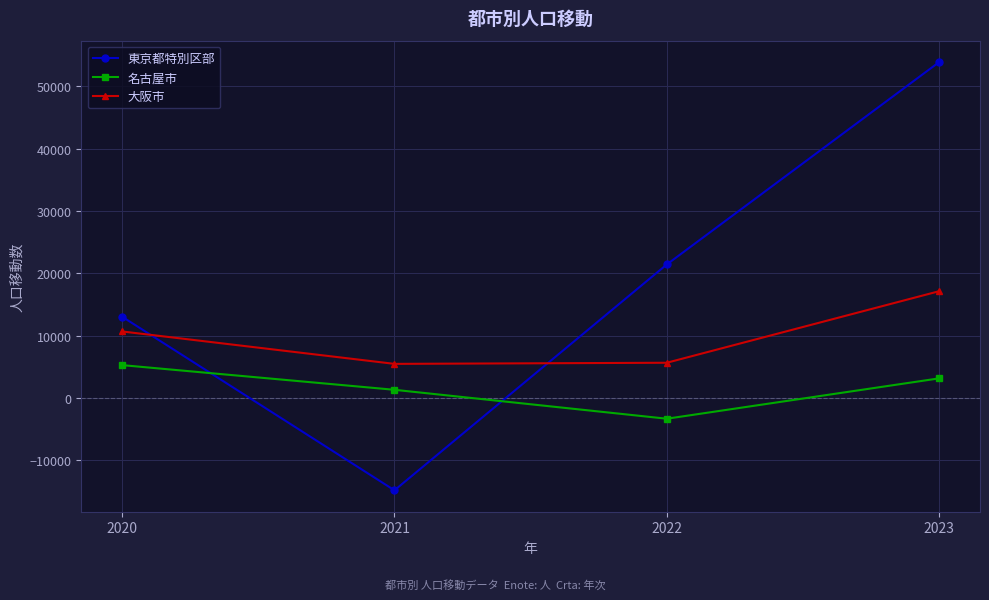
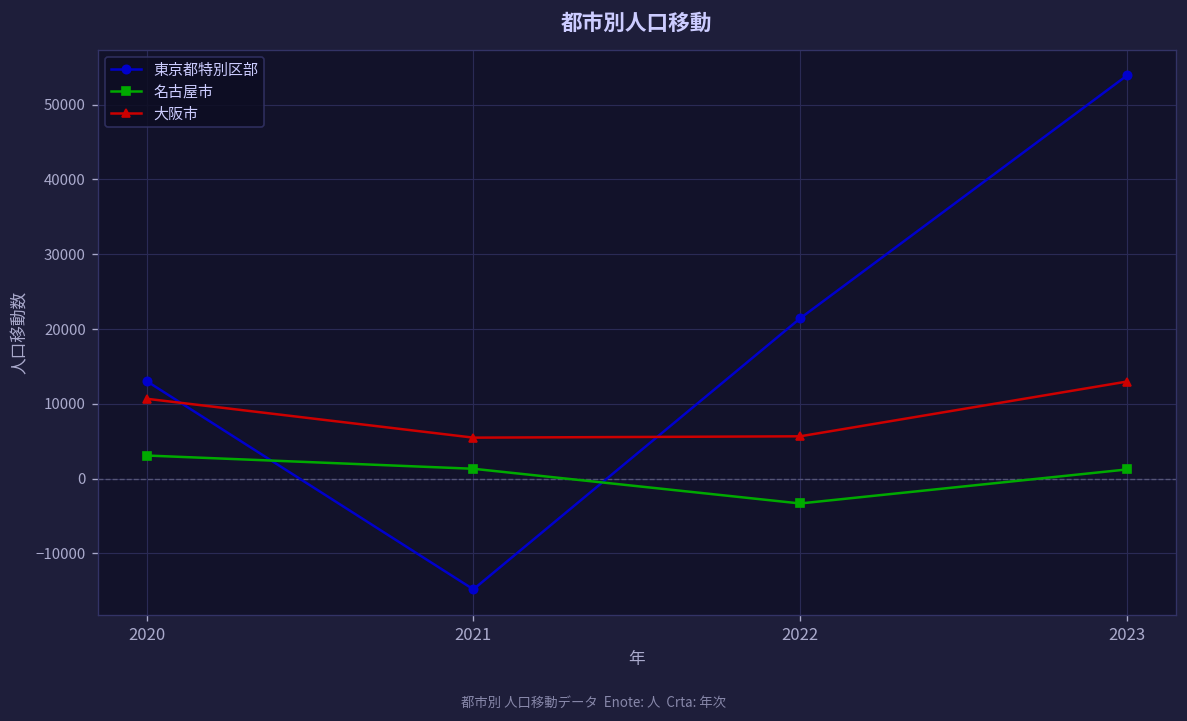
  {
    "東京都特別区部": {
      "2020": 13000,
      "2021": -15000,
      "2022": 21000,
      "2023": 54000
    },
    "名古屋市": {
-     "2020": 5000,
+     "2020": 3000,
      "2021": 1000,
      "2022": -3000,
-     "2023": 3000
+     "2023": 1000
    },
    "大阪市": {
      "2020": 11000,
      "2021": 5000,
      "2022": 6000,
-     "2023": 17000
+     "2023": 13000
    }
  }
